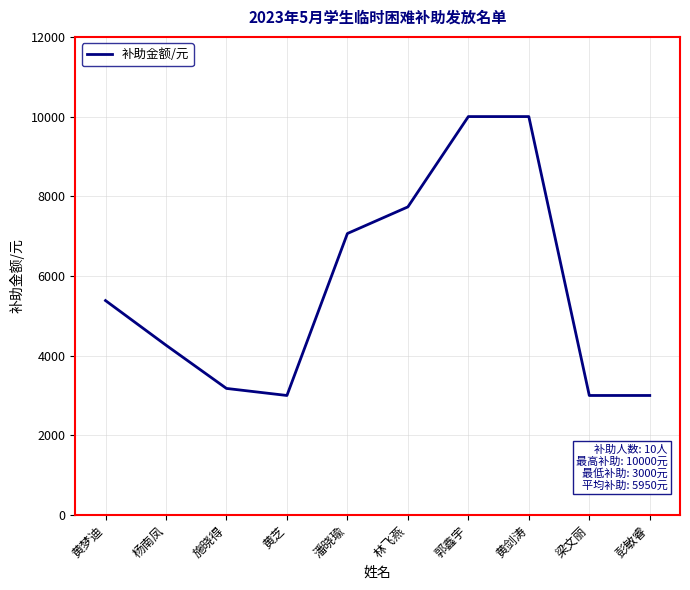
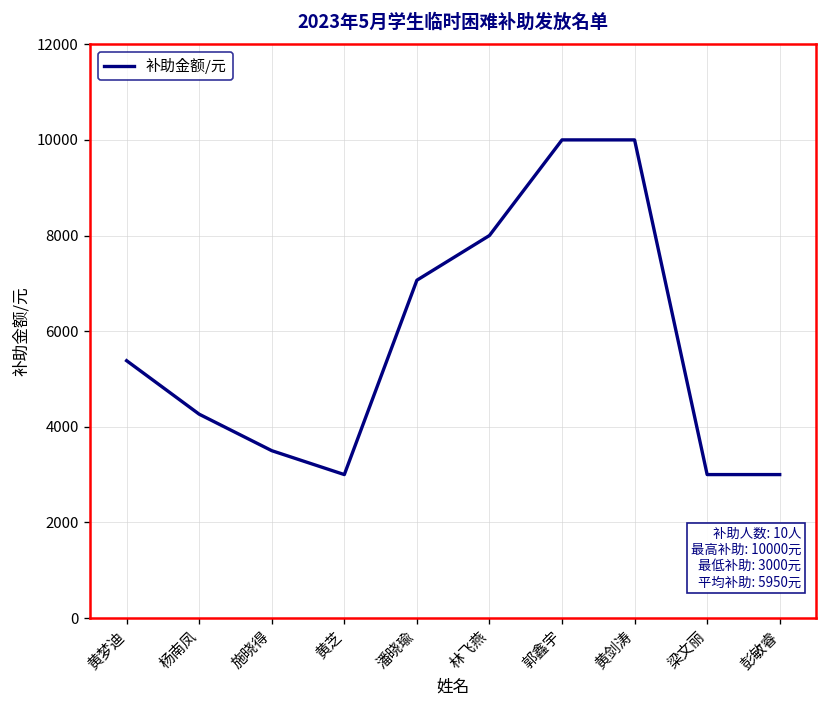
  {
    "黄梦迪": 5400,
    "杨南凤": 4300,
-   "施晓得": 3200,
+   "施晓得": 3500,
    "黄芝": 3000,
    "潘晓瑜": 7100,
-   "林飞燕": 7700,
+   "林飞燕": 8000,
    "郭鑫宇": 10000,
    "黄剑涛": 10000,
    "梁文丽": 3000,
    "彭敏睿": 3000
  }
